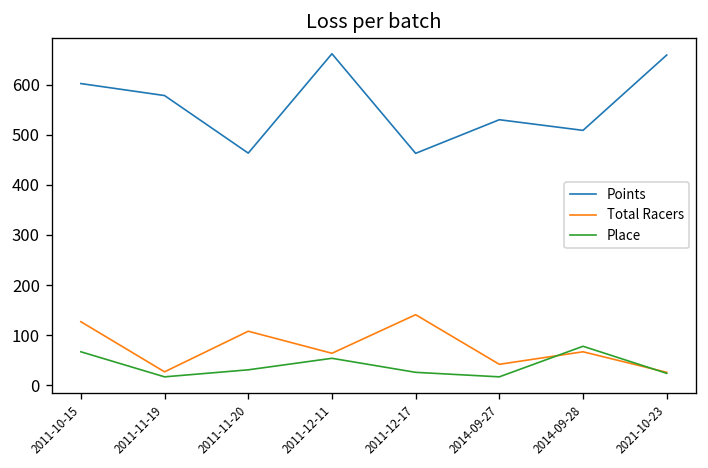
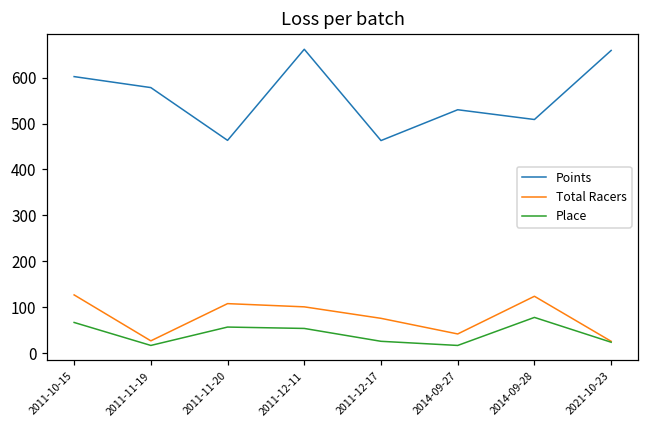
  {
    "Points": {
      "2011-10-15": 600,
      "2011-11-19": 580,
      "2011-11-20": 460,
      "2011-12-11": 660,
      "2011-12-17": 460,
      "2014-09-27": 530,
      "2014-09-28": 510,
      "2021-10-23": 660
    },
    "Total Racers": {
      "2011-10-15": 130,
      "2011-11-19": 30,
      "2011-11-20": 110,
-     "2011-12-11": 60,
-     "2011-12-17": 140,
+     "2011-12-11": 100,
+     "2011-12-17": 80,
      "2014-09-27": 40,
-     "2014-09-28": 70
+     "2014-09-28": 120
    },
    "Place": {
      "2011-10-15": 70,
      "2011-11-19": 20,
-     "2011-11-20": 30,
+     "2011-11-20": 60,
      "2011-12-11": 50,
      "2011-12-17": 30,
      "2014-09-27": 20,
      "2014-09-28": 80
    }
  }
